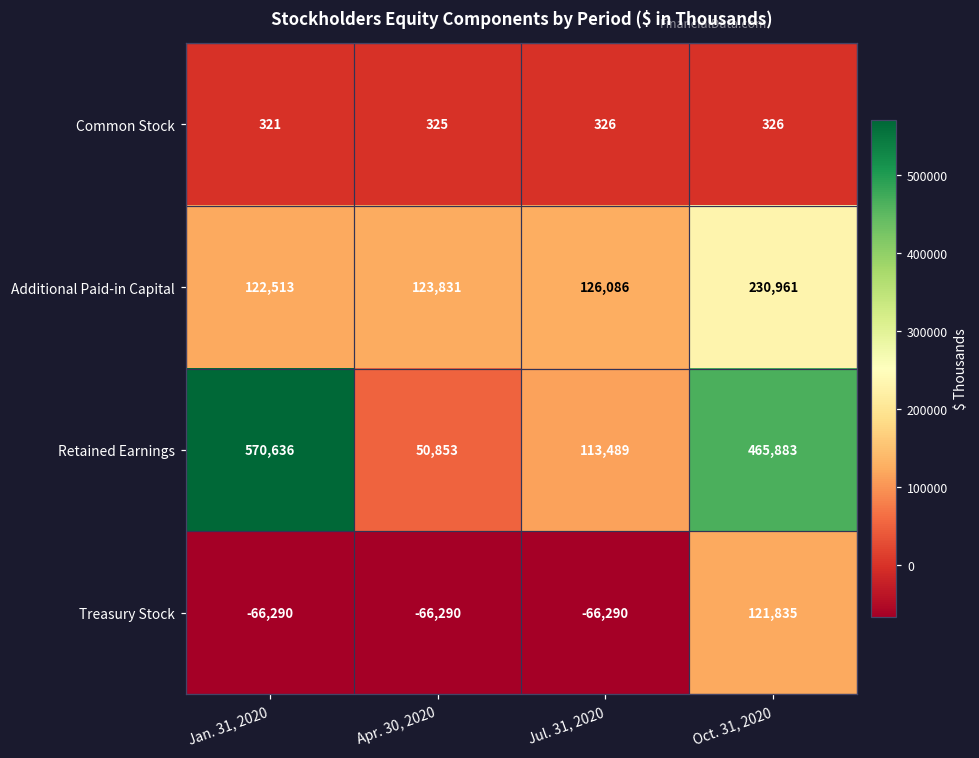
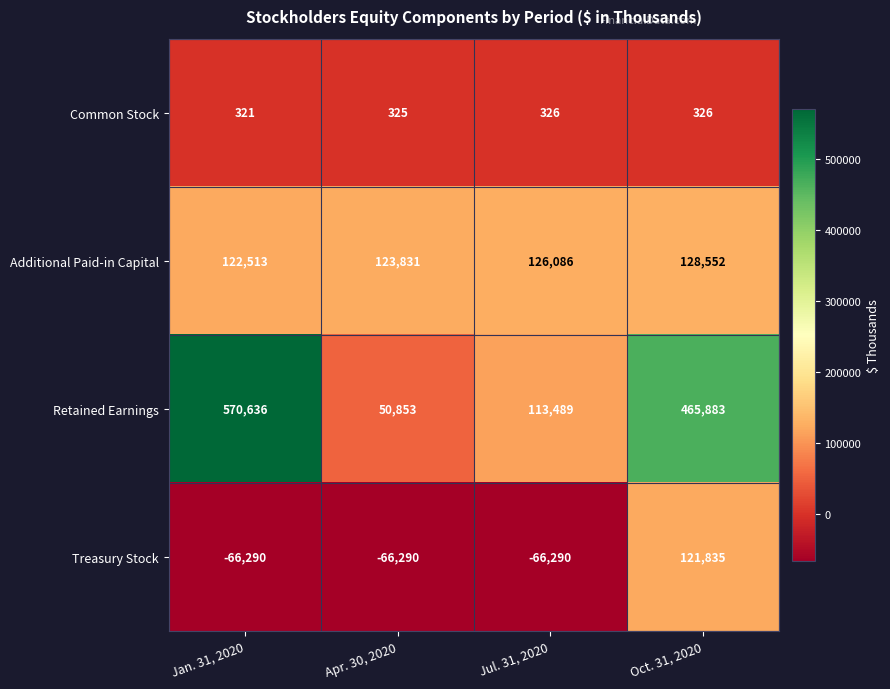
  {
    "Common Stock": {
      "Jan. 31, 2020": "321",
      "Apr. 30, 2020": "325",
      "Jul. 31, 2020": "326",
      "Oct. 31, 2020": "326"
    },
    "Additional Paid-in Capital": {
      "Jan. 31, 2020": "122,513",
      "Apr. 30, 2020": "123,831",
      "Jul. 31, 2020": "126,086",
-     "Oct. 31, 2020": "230,961"
+     "Oct. 31, 2020": "128,552"
    },
    "Retained Earnings": {
      "Jan. 31, 2020": "570,636",
      "Apr. 30, 2020": "50,853",
      "Jul. 31, 2020": "113,489",
      "Oct. 31, 2020": "465,883"
    },
    "Treasury Stock": {
      "Jan. 31, 2020": "-66,290",
      "Apr. 30, 2020": "-66,290",
      "Jul. 31, 2020": "-66,290",
      "Oct. 31, 2020": "121,835"
    }
  }
